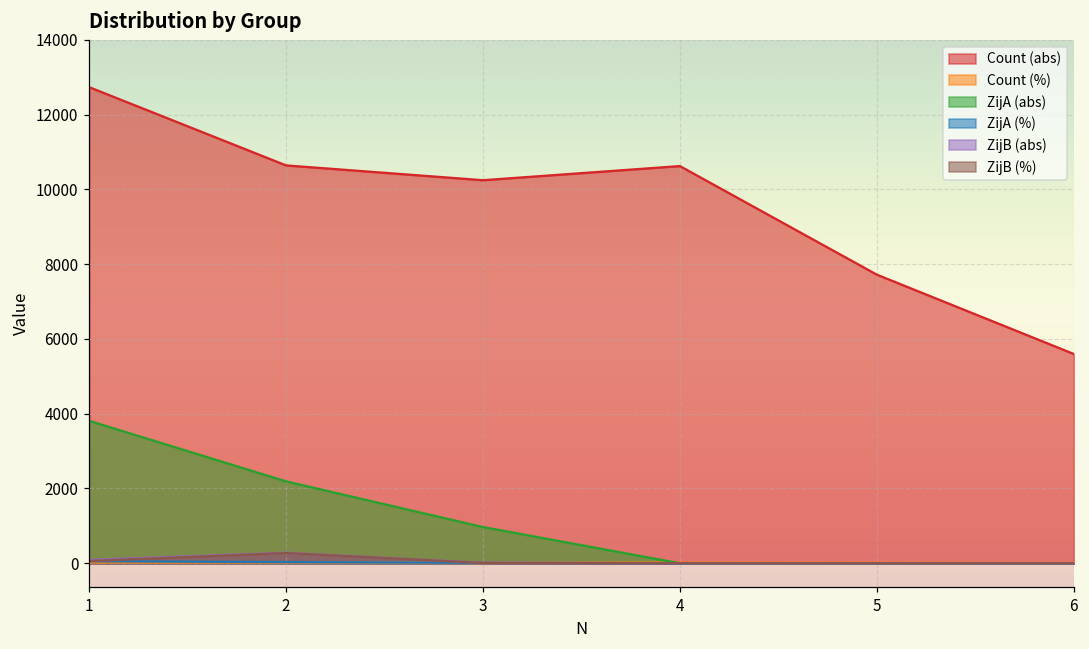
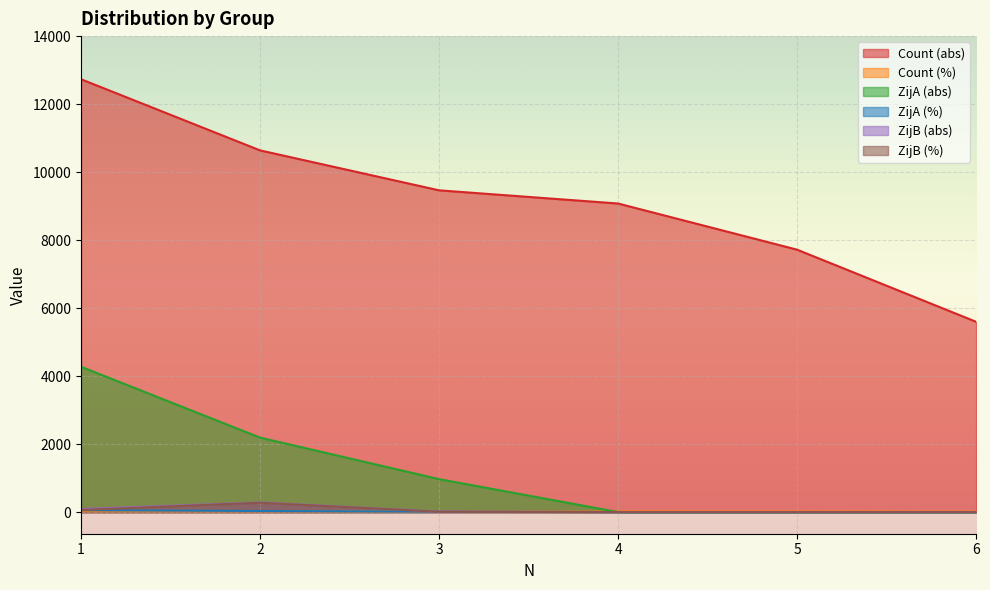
  {
    "Count (abs)": {
      "1": 12700,
      "2": 10600,
-     "3": 10200,
-     "4": 10600,
+     "3": 9500,
+     "4": 9100,
      "5": 7700,
      "6": 5600
    },
    "ZijA (abs)": {
-     "1": 3800,
+     "1": 4300,
      "2": 2200,
      "3": 1000
    }
  }
